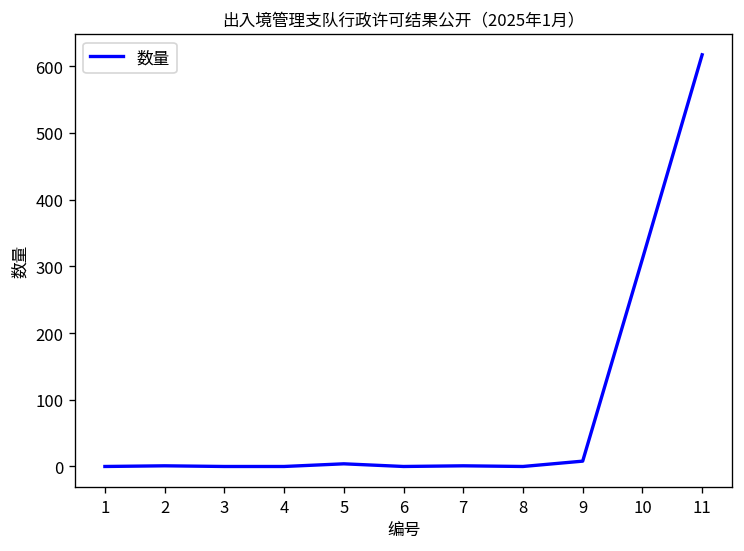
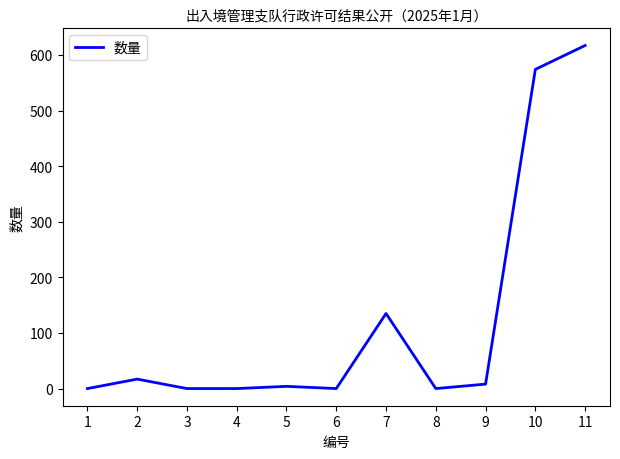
  {
    "1": 0,
-   "2": 0,
+   "2": 20,
    "3": 0,
    "4": 0,
    "5": 0,
    "6": 0,
-   "7": 0,
+   "7": 140,
    "8": 0,
    "9": 10,
-   "10": 310,
+   "10": 570,
    "11": 620
  }
